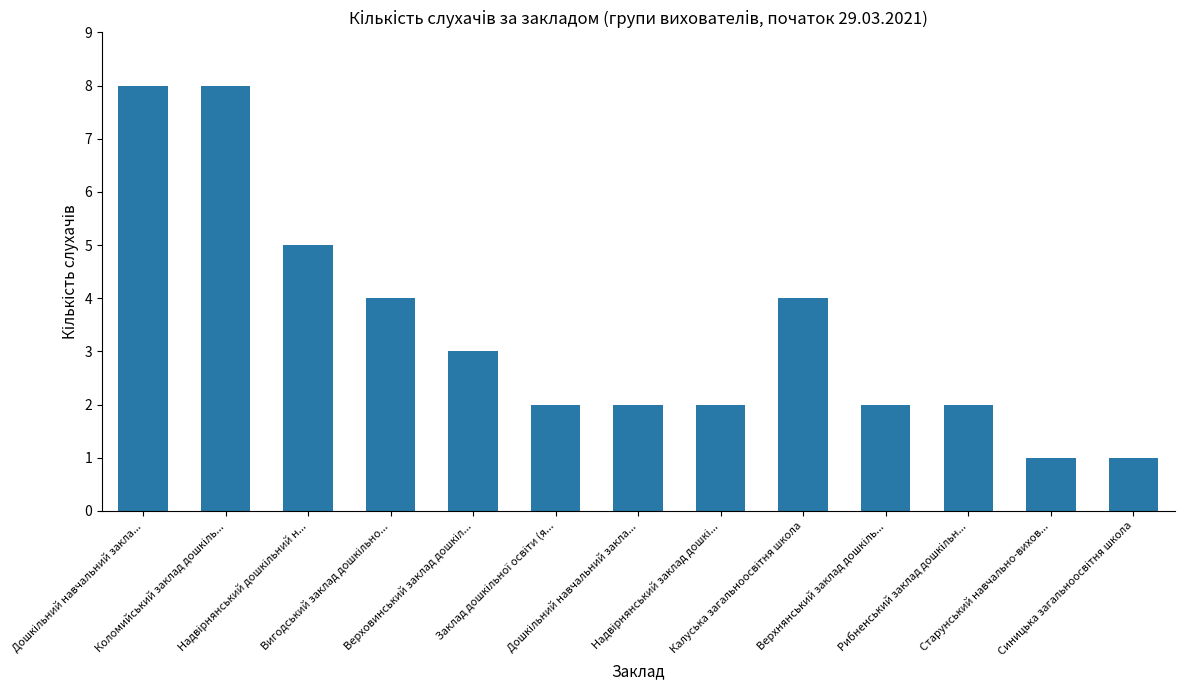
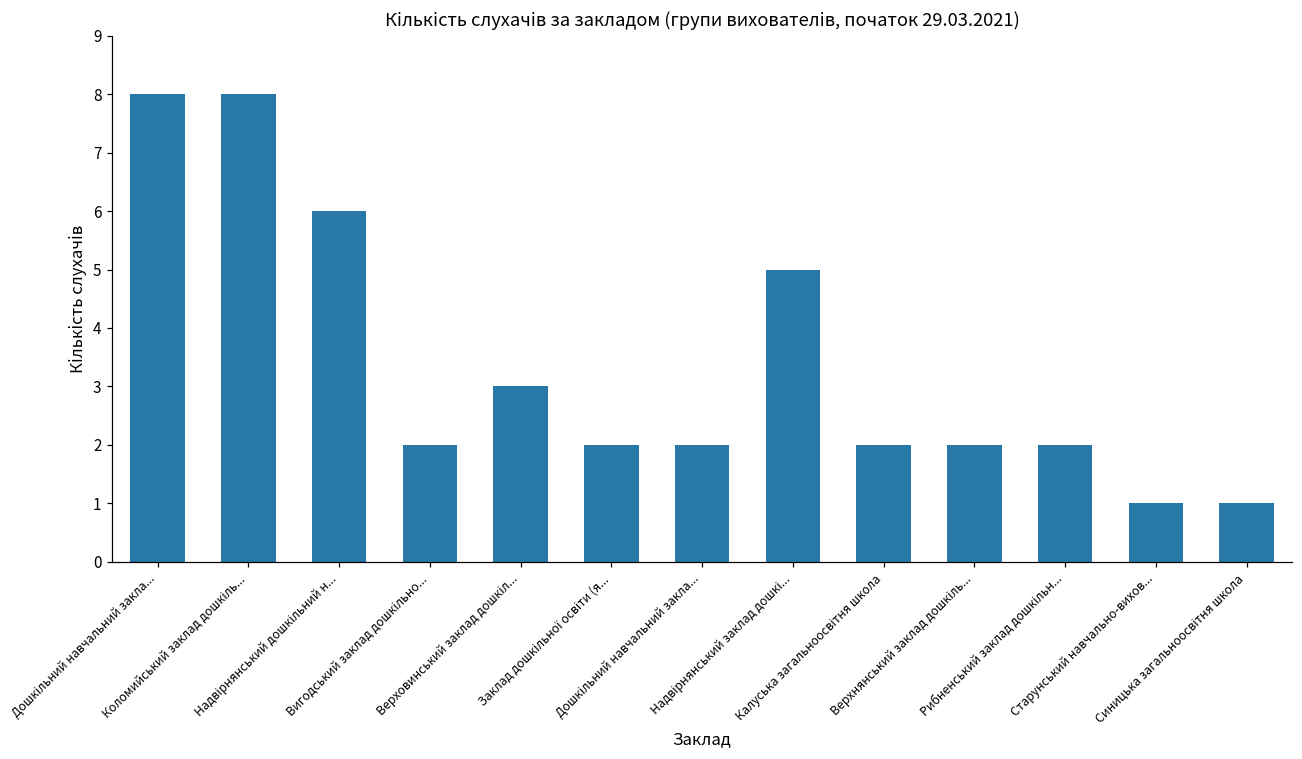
  {
    "Коломийський заклад дошкіль...": 8,
-   "Надвірнянський дошкільний н...": 5,
-   "Вигодський заклад дошкільно...": 4,
+   "Надвірнянський дошкільний н...": 6,
+   "Вигодський заклад дошкільно...": 2,
    "Верховинський заклад дошкіл...": 3,
    "Заклад дошкільної освіти (я...": 2,
-   "Надвірнянський заклад дошкі...": 2,
-   "Калуська загальноосвітня школа": 4,
+   "Надвірнянський заклад дошкі...": 5,
+   "Калуська загальноосвітня школа": 2,
    "Верхнянський заклад дошкіль...": 2,
    "Рибненський заклад дошкільн...": 2,
    "Старунський навчально-вихов...": 1,
    "Синицька загальноосвітня школа": 1
  }
